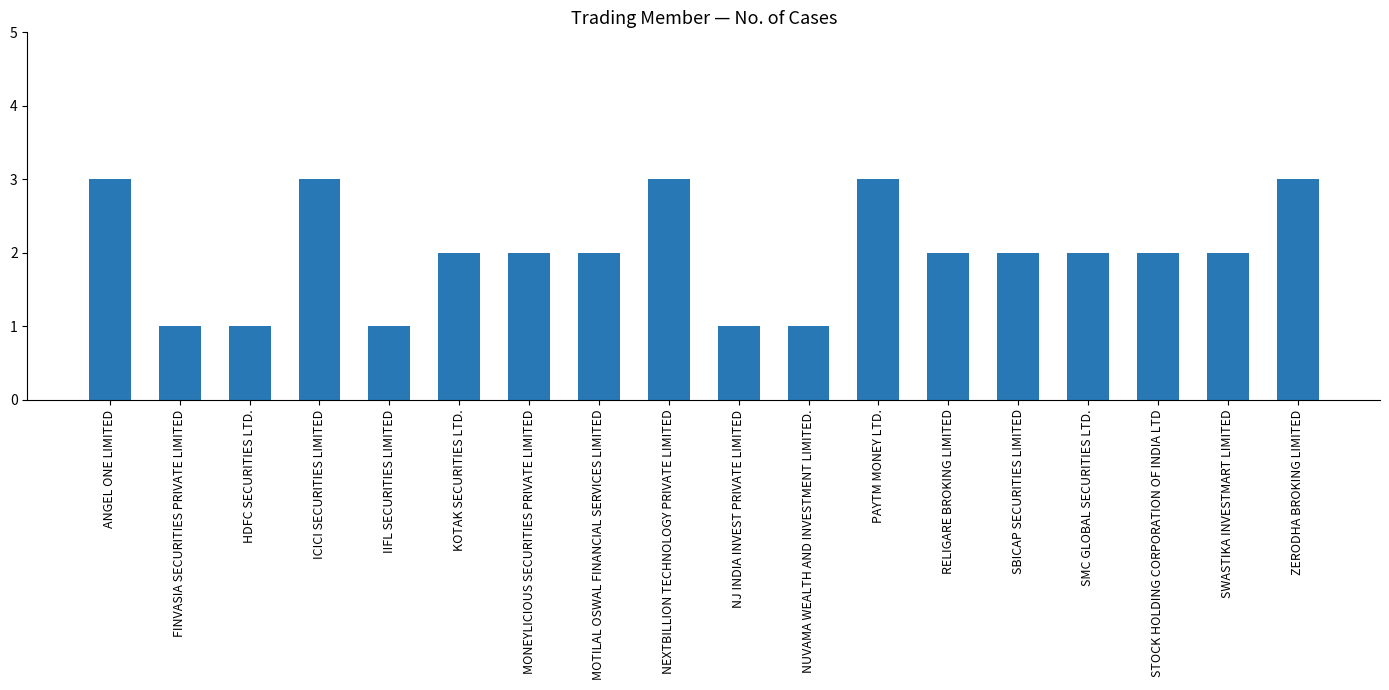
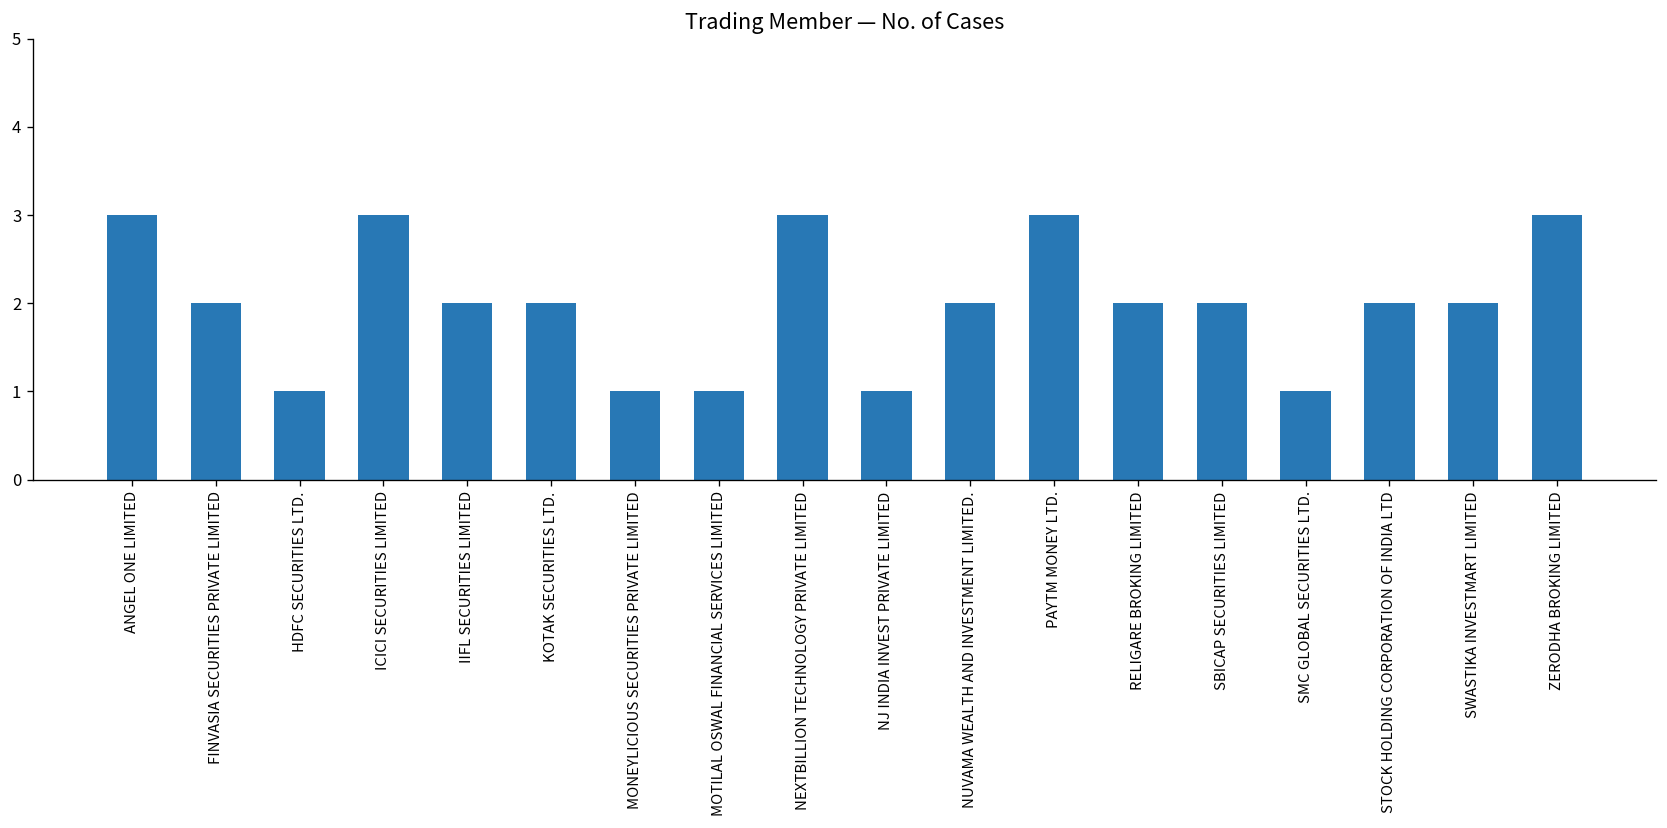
  {
    "ANGEL ONE LIMITED": 3,
-   "FINVASIA SECURITIES PRIVATE LIMITED": 1,
+   "FINVASIA SECURITIES PRIVATE LIMITED": 2,
    "HDFC SECURITIES LTD.": 1,
    "ICICI SECURITIES LIMITED": 3,
-   "IIFL SECURITIES LIMITED": 1,
+   "IIFL SECURITIES LIMITED": 2,
    "KOTAK SECURITIES LTD.": 2,
-   "MONEYLICIOUS SECURITIES PRIVATE LIMITED": 2,
-   "MOTILAL OSWAL FINANCIAL SERVICES LIMITED": 2,
+   "MONEYLICIOUS SECURITIES PRIVATE LIMITED": 1,
+   "MOTILAL OSWAL FINANCIAL SERVICES LIMITED": 1,
    "NEXTBILLION TECHNOLOGY PRIVATE LIMITED": 3,
    "NJ INDIA INVEST PRIVATE LIMITED": 1,
-   "NUVAMA WEALTH AND INVESTMENT LIMITED.": 1,
+   "NUVAMA WEALTH AND INVESTMENT LIMITED.": 2,
    "PAYTM MONEY LTD.": 3,
    "RELIGARE BROKING LIMITED": 2,
    "SBICAP SECURITIES LIMITED": 2,
-   "SMC GLOBAL SECURITIES LTD.": 2,
+   "SMC GLOBAL SECURITIES LTD.": 1,
    "STOCK HOLDING CORPORATION OF INDIA LTD": 2,
    "SWASTIKA INVESTMART LIMITED": 2,
    "ZERODHA BROKING LIMITED": 3
  }
